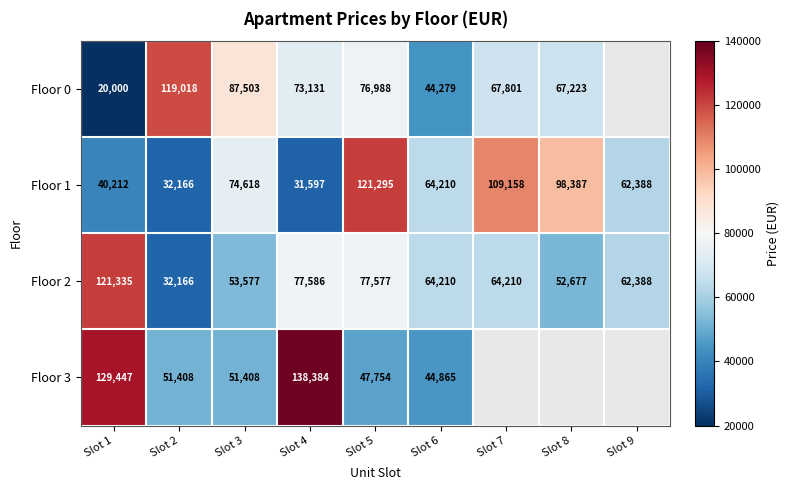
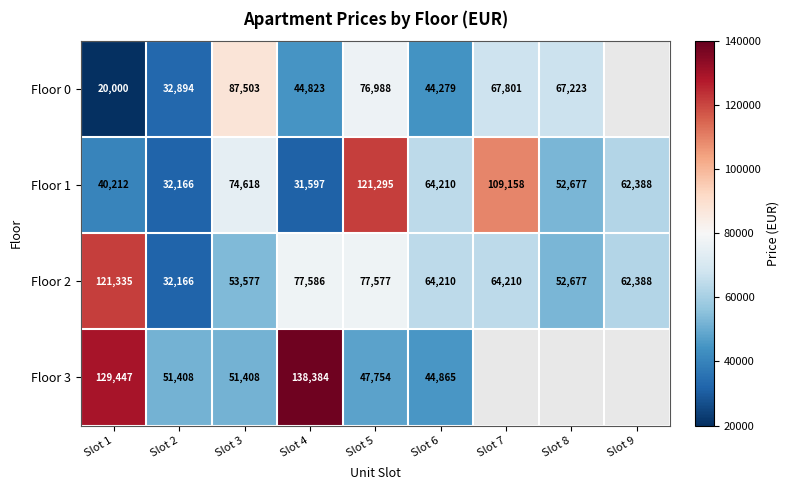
  {
    "Floor 0": {
      "Slot 1": "20,000",
-     "Slot 2": "119,018",
+     "Slot 2": "32,894",
      "Slot 3": "87,503",
-     "Slot 4": "73,131",
+     "Slot 4": "44,823",
      "Slot 5": "76,988",
      "Slot 6": "44,279",
      "Slot 7": "67,801",
      "Slot 8": "67,223"
    },
    "Floor 1": {
      "Slot 1": "40,212",
      "Slot 2": "32,166",
      "Slot 3": "74,618",
      "Slot 4": "31,597",
      "Slot 5": "121,295",
      "Slot 6": "64,210",
      "Slot 7": "109,158",
-     "Slot 8": "98,387",
+     "Slot 8": "52,677",
      "Slot 9": "62,388"
    },
    "Floor 2": {
      "Slot 1": "121,335",
      "Slot 2": "32,166",
      "Slot 3": "53,577",
      "Slot 4": "77,586",
      "Slot 5": "77,577",
      "Slot 6": "64,210",
      "Slot 7": "64,210",
      "Slot 8": "52,677",
      "Slot 9": "62,388"
    },
    "Floor 3": {
      "Slot 1": "129,447",
      "Slot 2": "51,408",
      "Slot 3": "51,408",
      "Slot 4": "138,384",
      "Slot 5": "47,754",
      "Slot 6": "44,865"
    }
  }
